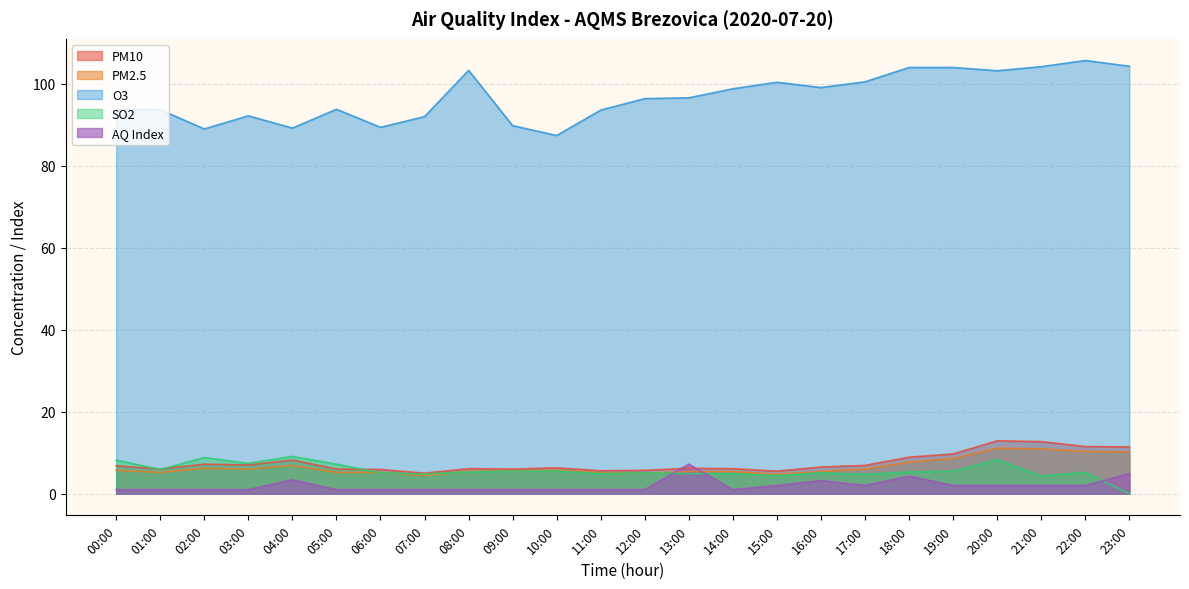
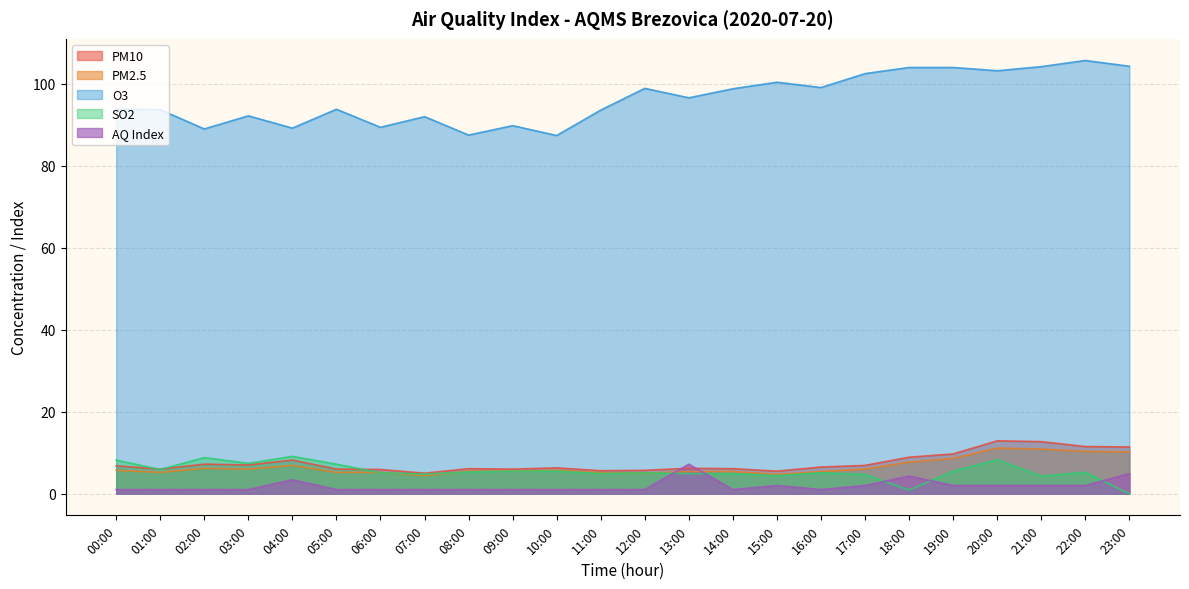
  {
    "O3": {
      "02:00": 89,
      "03:00": 92,
      "04:00": 89,
      "05:00": 94,
      "06:00": 89,
      "07:00": 92,
-     "08:00": 103,
+     "08:00": 88,
      "09:00": 90,
      "10:00": 87,
      "11:00": 94,
-     "12:00": 96,
+     "12:00": 99,
      "13:00": 97,
      "14:00": 99,
      "15:00": 100,
      "16:00": 99,
-     "17:00": 101,
+     "17:00": 103,
      "18:00": 104,
      "19:00": 104,
      "20:00": 103,
      "21:00": 104,
      "22:00": 106,
      "23:00": 104
    },
    "SO2": {
      "00:00": 8,
      "02:00": 9,
      "04:00": 9,
      "05:00": 7,
      "17:00": 5,
-     "18:00": 5,
+     "18:00": 1,
      "19:00": 6,
      "20:00": 8,
      "21:00": 4,
      "22:00": 5,
      "23:00": 0
    },
    "AQ Index": {
      "00:00": 1,
      "01:00": 1,
      "02:00": 1,
      "03:00": 1,
      "04:00": 3,
      "05:00": 1,
      "06:00": 1,
      "07:00": 1,
      "08:00": 1,
      "09:00": 1,
      "10:00": 1,
      "11:00": 1,
      "12:00": 1,
      "13:00": 7,
      "14:00": 1,
      "15:00": 2,
-     "16:00": 3,
+     "16:00": 1,
      "17:00": 2,
      "18:00": 4,
      "19:00": 2,
      "20:00": 2,
      "21:00": 2,
      "22:00": 2,
      "23:00": 5
    }
  }
